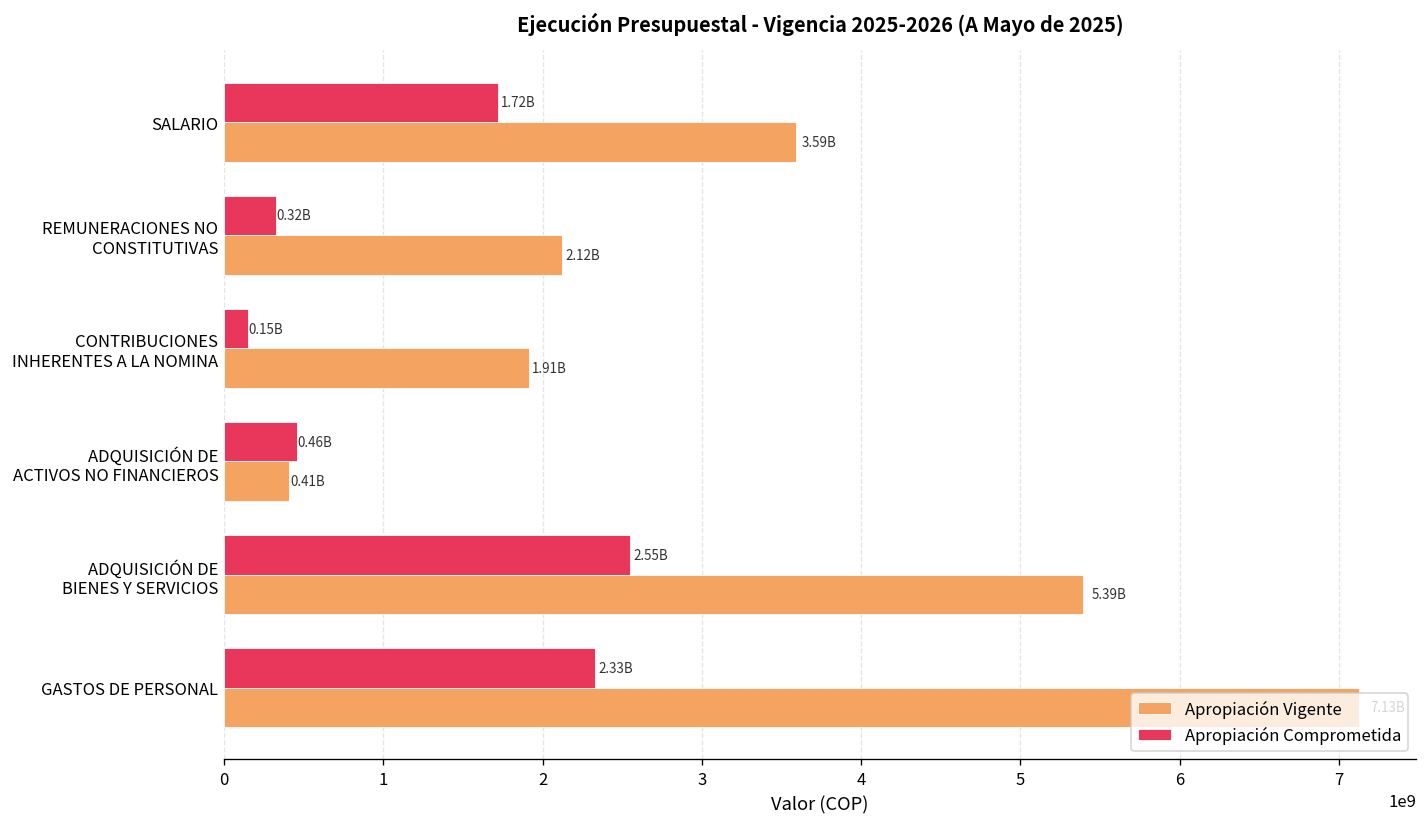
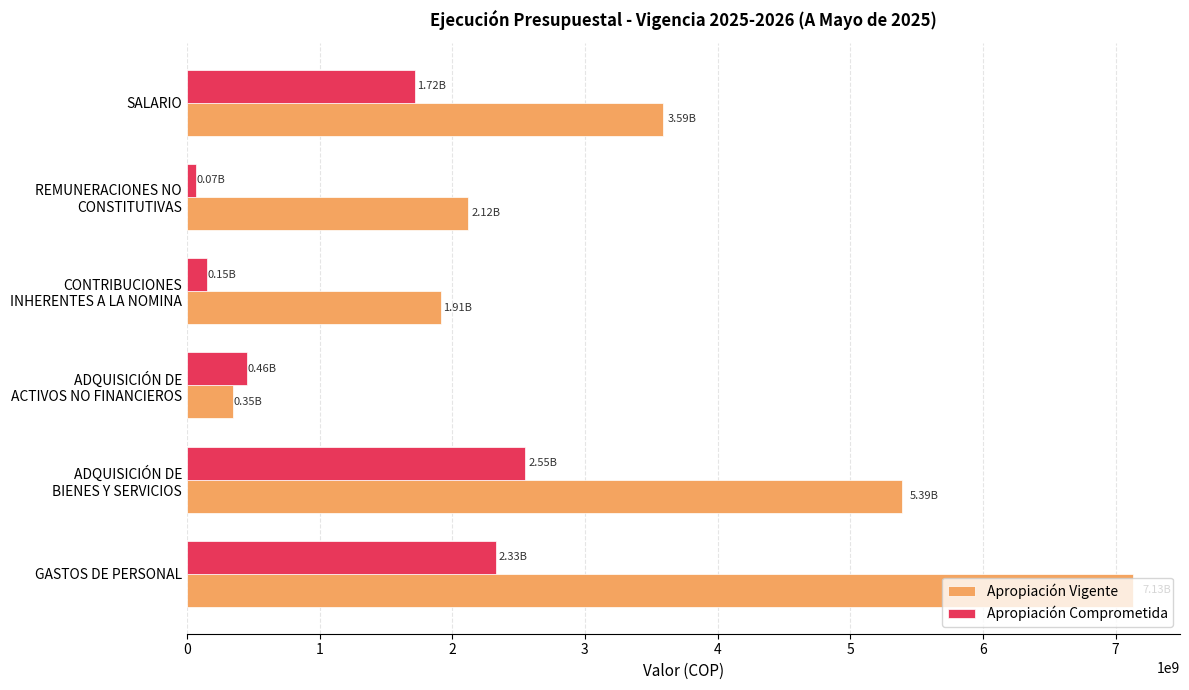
  {
    "Apropiación Vigente": {
      "SALARIO": "3.59B",
      "REMUNERACIONES NO CONSTITUTIVAS": "2.12B",
      "CONTRIBUCIONES INHERENTES A LA NOMINA": "1.91B",
-     "ADQUISICIÓN DE ACTIVOS NO FINANCIEROS": "0.41B",
+     "ADQUISICIÓN DE ACTIVOS NO FINANCIEROS": "0.35B",
      "ADQUISICIÓN DE BIENES Y SERVICIOS": "5.39B"
    },
    "Apropiación Comprometida": {
      "SALARIO": "1.72B",
-     "REMUNERACIONES NO CONSTITUTIVAS": "0.32B",
+     "REMUNERACIONES NO CONSTITUTIVAS": "0.07B",
      "CONTRIBUCIONES INHERENTES A LA NOMINA": "0.15B",
      "ADQUISICIÓN DE ACTIVOS NO FINANCIEROS": "0.46B",
      "ADQUISICIÓN DE BIENES Y SERVICIOS": "2.55B",
      "GASTOS DE PERSONAL": "2.33B"
    }
  }
